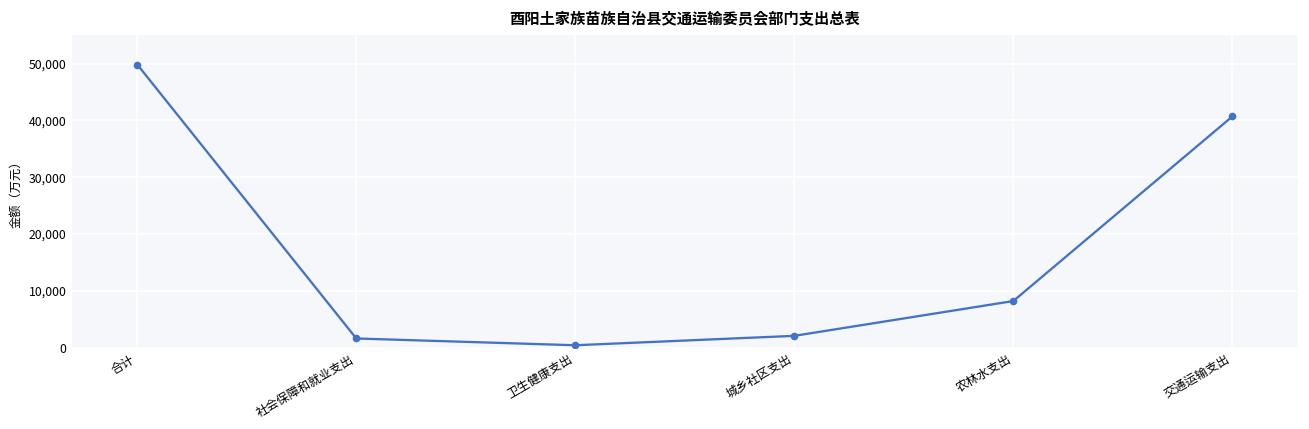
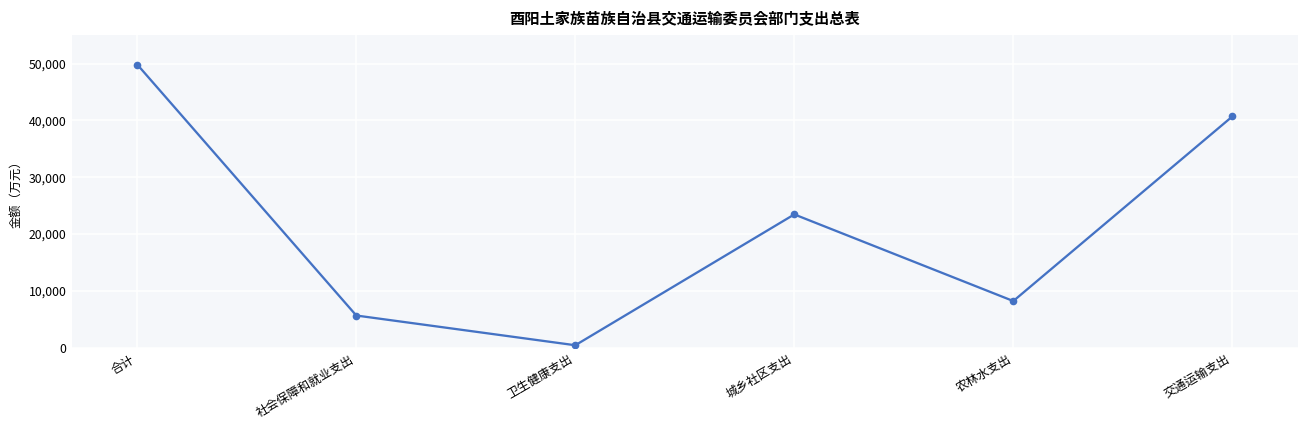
  {
    "合计": "50,000",
-   "社会保障和就业支出": "2,000",
+   "社会保障和就业支出": "6,000",
    "卫生健康支出": "0",
-   "城乡社区支出": "2,000",
+   "城乡社区支出": "23,000",
    "农林水支出": "8,000",
    "交通运输支出": "41,000"
  }
